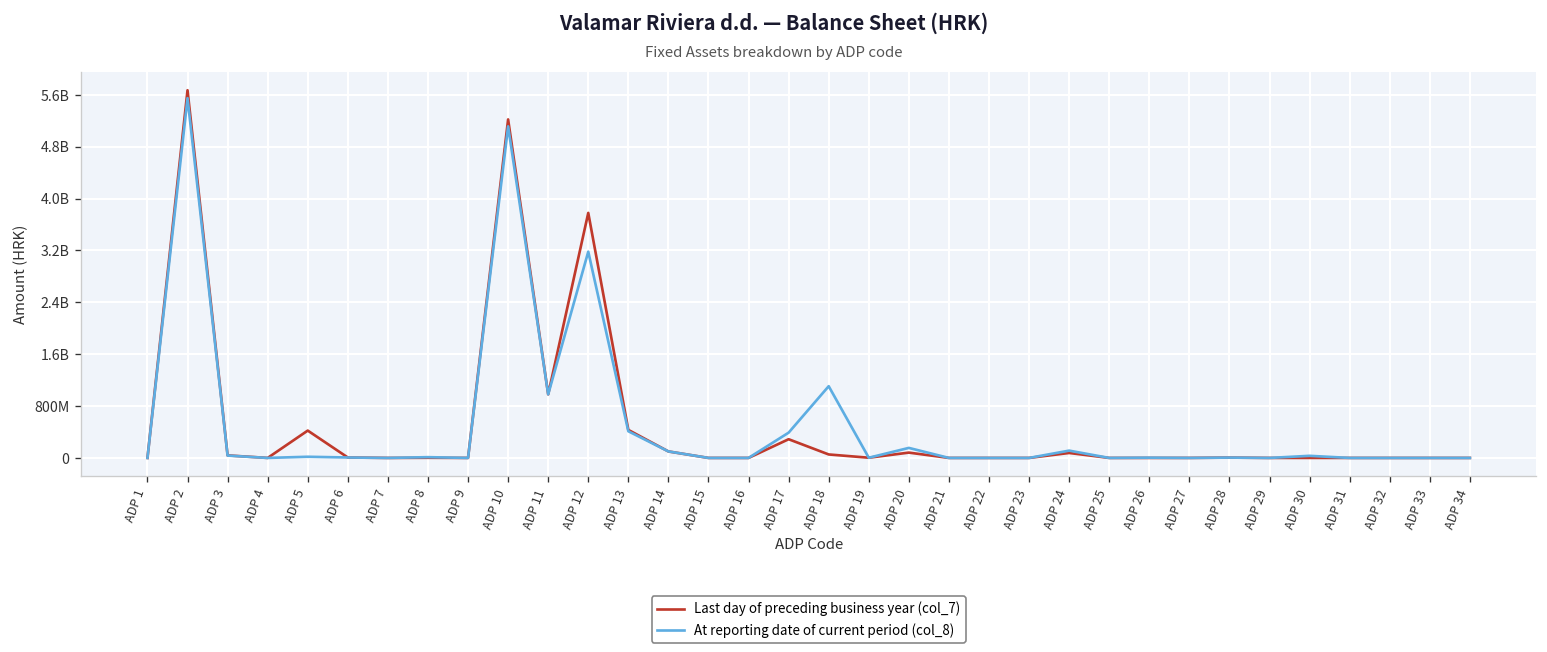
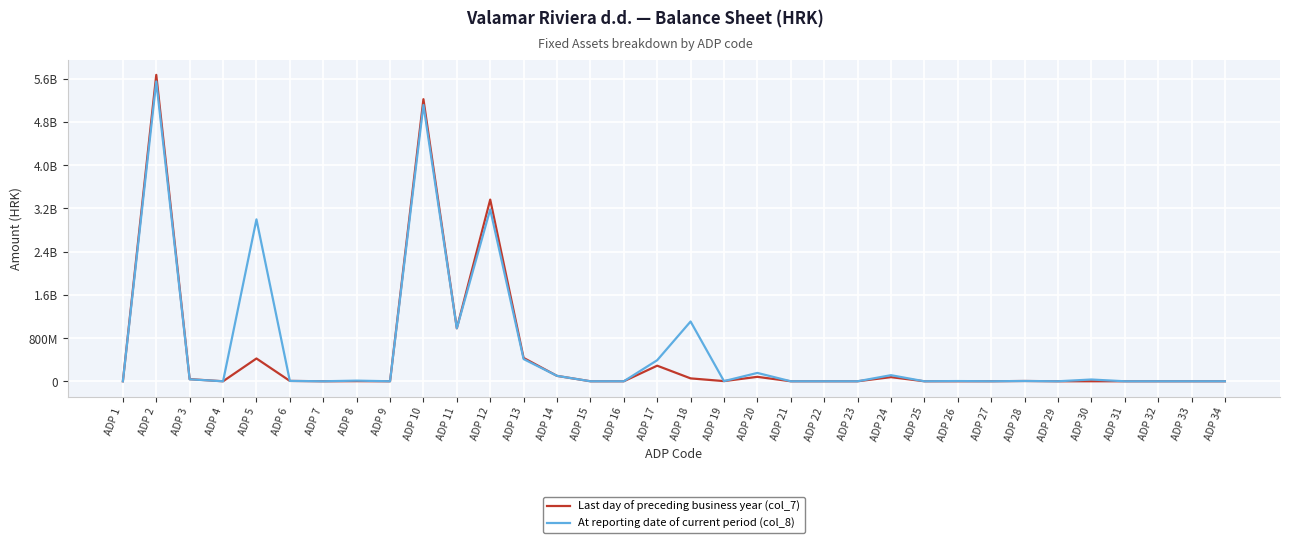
  {
    "Last day of preceding business year (col_7)": {
      "ADP 2": 5700000000,
      "ADP 5": 400000000,
      "ADP 10": 5200000000,
-     "ADP 12": 3800000000,
+     "ADP 12": 3400000000,
      "ADP 17": 300000000,
      "ADP 18": 100000000,
      "ADP 20": 100000000
    },
    "At reporting date of current period (col_8)": {
      "ADP 2": 5500000000,
-     "ADP 5": 0,
+     "ADP 5": 3000000000,
      "ADP 10": 5100000000,
      "ADP 12": 3200000000,
      "ADP 17": 400000000,
      "ADP 18": 1100000000,
      "ADP 20": 200000000
    }
  }
